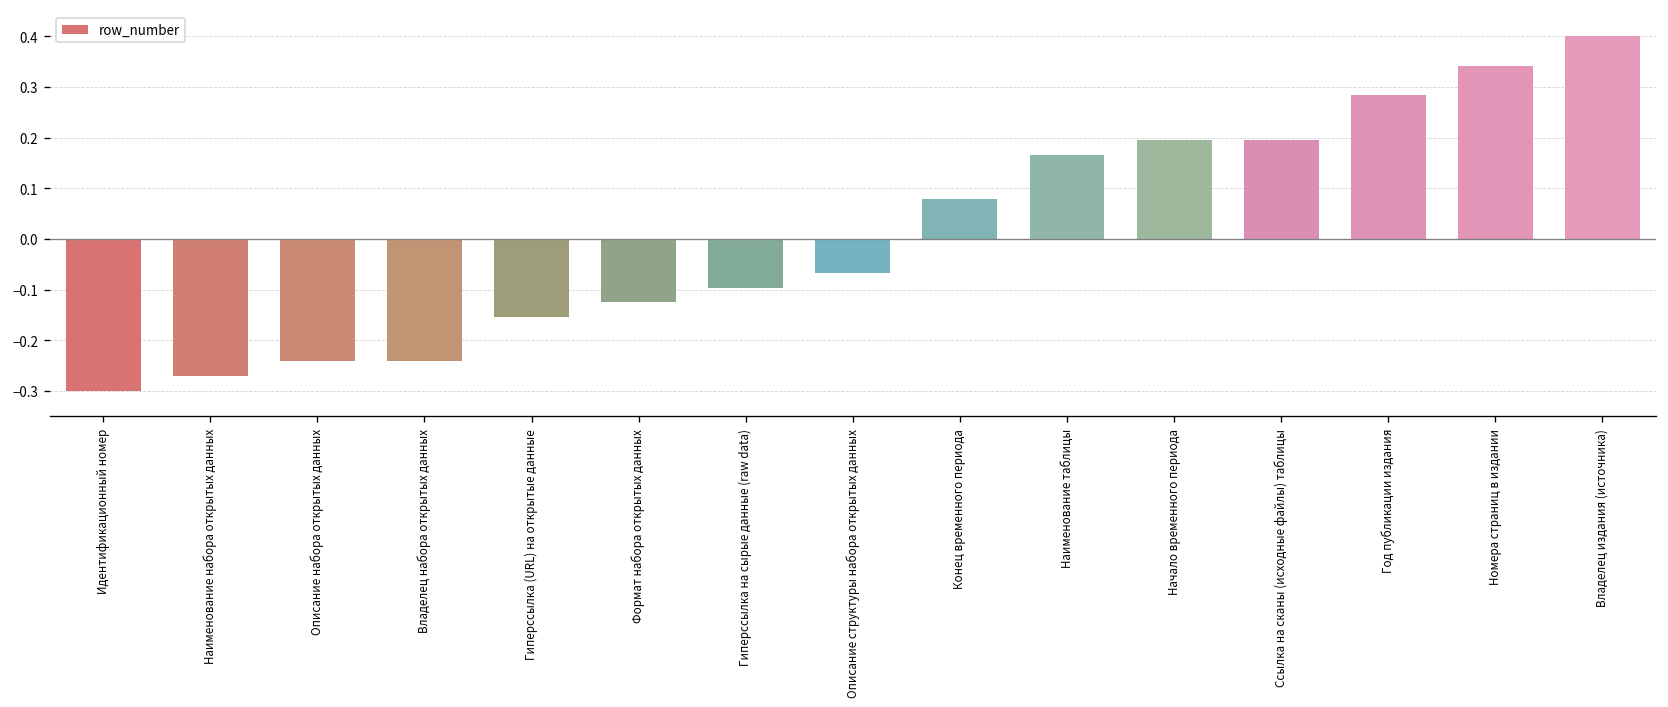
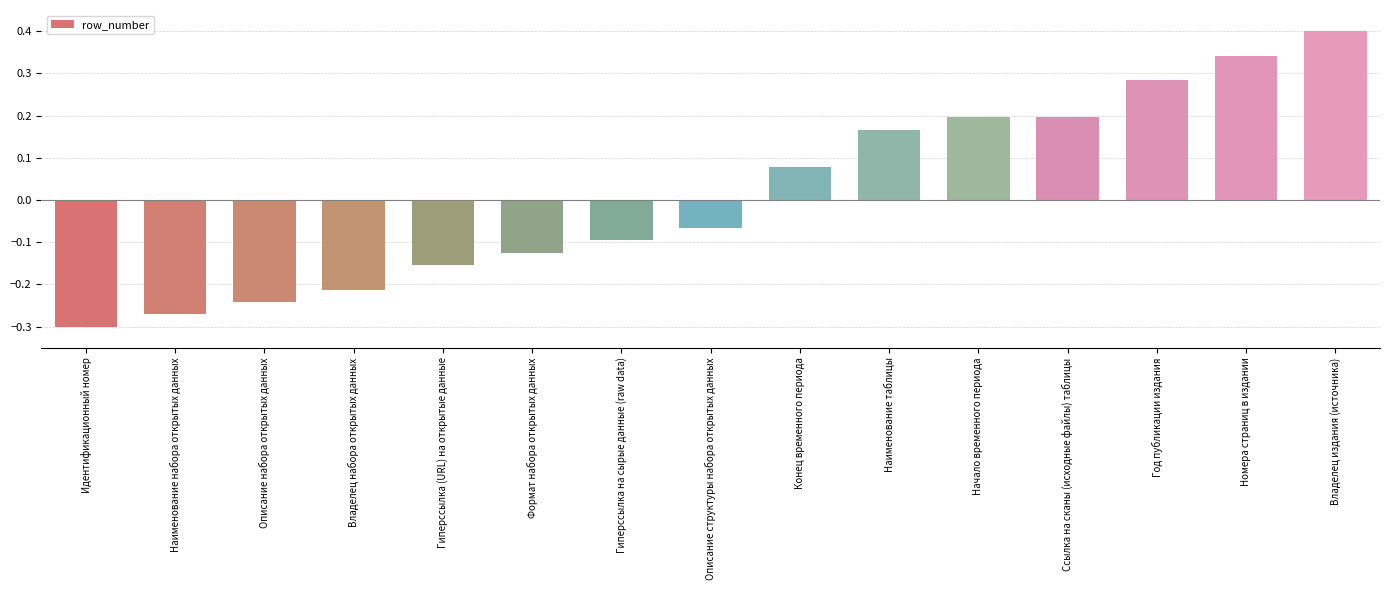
  {
    "Идентификационный номер": -0.30,
    "Наименование набора открытых данных": -0.27,
    "Описание набора открытых данных": -0.24,
-   "Владелец набора открытых данных": -0.24,
+   "Владелец набора открытых данных": -0.21,
    "Гиперссылка (URL) на открытые данные": -0.15,
    "Формат набора открытых данных": -0.13,
    "Гиперссылка на сырые данные (raw data)": -0.10,
    "Описание структуры набора открытых данных": -0.07,
    "Конец временного периода": 0.08,
    "Наименование таблицы": 0.17,
    "Начало временного периода": 0.20,
    "Ссылка на сканы (исходные файлы) таблицы": 0.20,
    "Год публикации издания": 0.28,
    "Номера страниц в издании": 0.34,
    "Владелец издания (источника)": 0.40
  }
